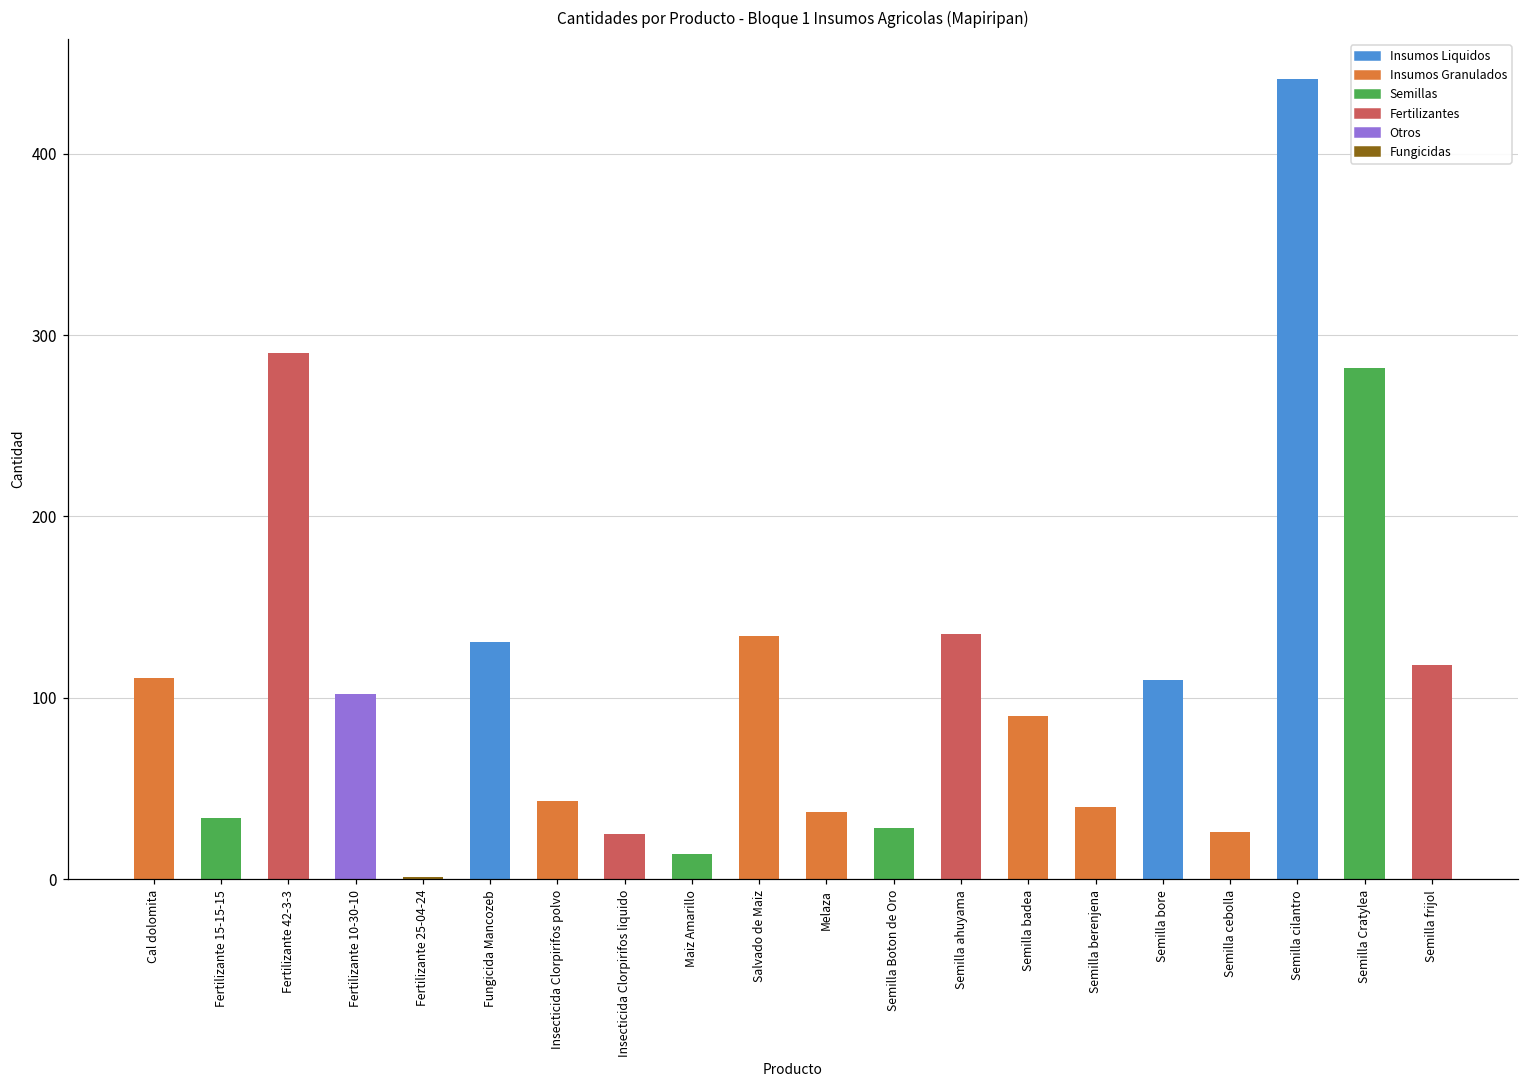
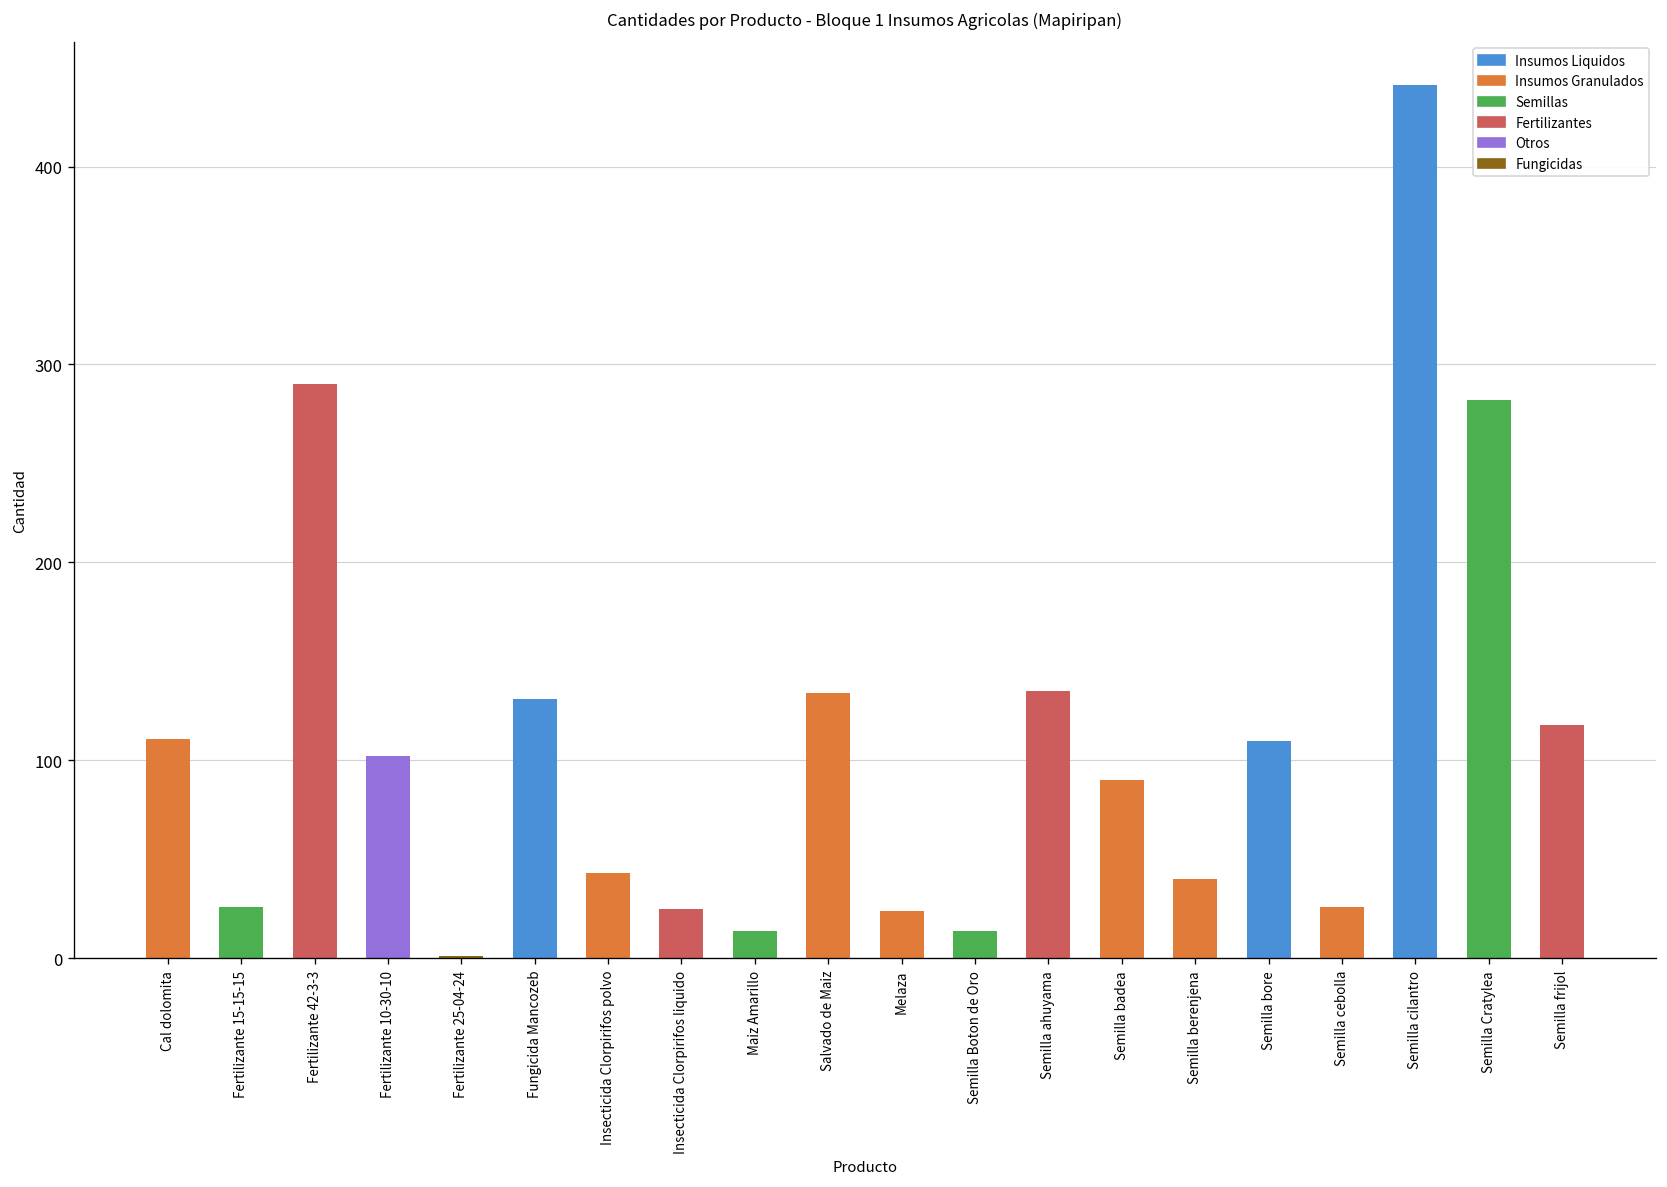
  {
    "Cal dolomita": 111,
-   "Fertilizante 15-15-15": 34,
+   "Fertilizante 15-15-15": 26,
    "Fertilizante 42-3-3": 290,
    "Fertilizante 10-30-10": 102,
    "Fungicida Mancozeb": 131,
    "Insecticida Clorpirifos polvo": 43,
    "Insecticida Clorpirifos liquido": 25,
    "Maiz Amarillo": 14,
    "Salvado de Maiz": 134,
-   "Melaza": 37,
-   "Semilla Boton de Oro": 28,
+   "Melaza": 24,
+   "Semilla Boton de Oro": 14,
    "Semilla ahuyama": 135,
    "Semilla badea": 90,
    "Semilla berenjena": 40,
    "Semilla bore": 110,
    "Semilla cebolla": 26,
    "Semilla cilantro": 441,
    "Semilla Cratylea": 282,
    "Semilla frijol": 118
  }
